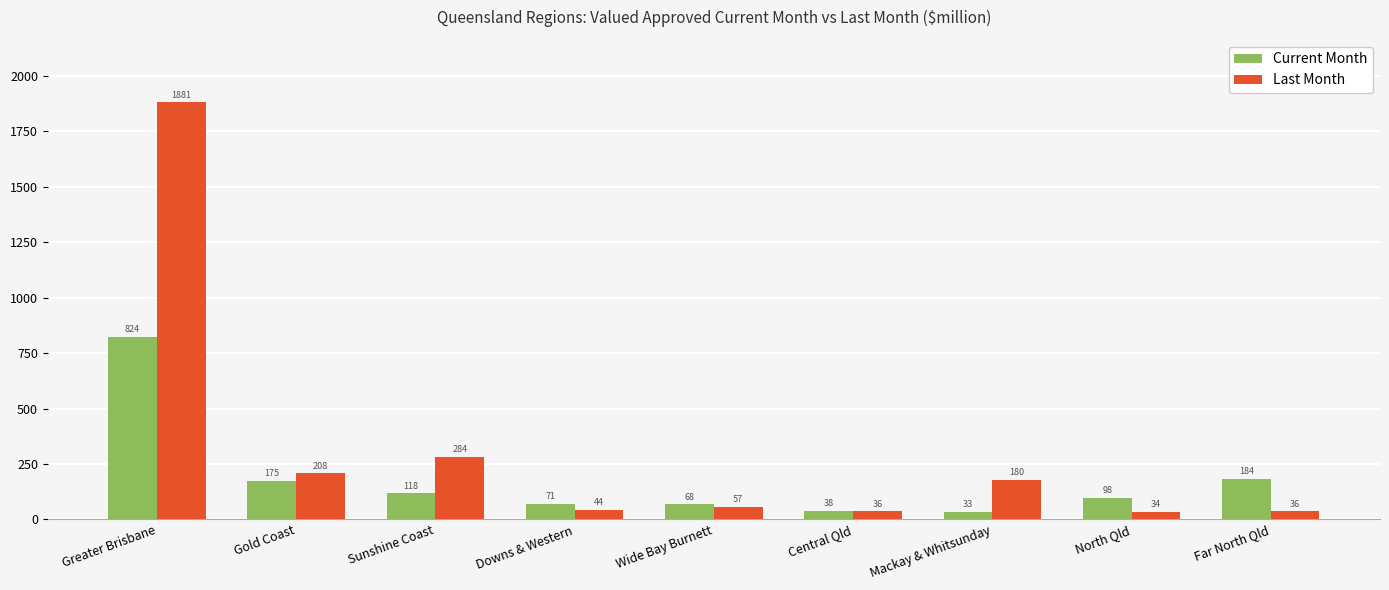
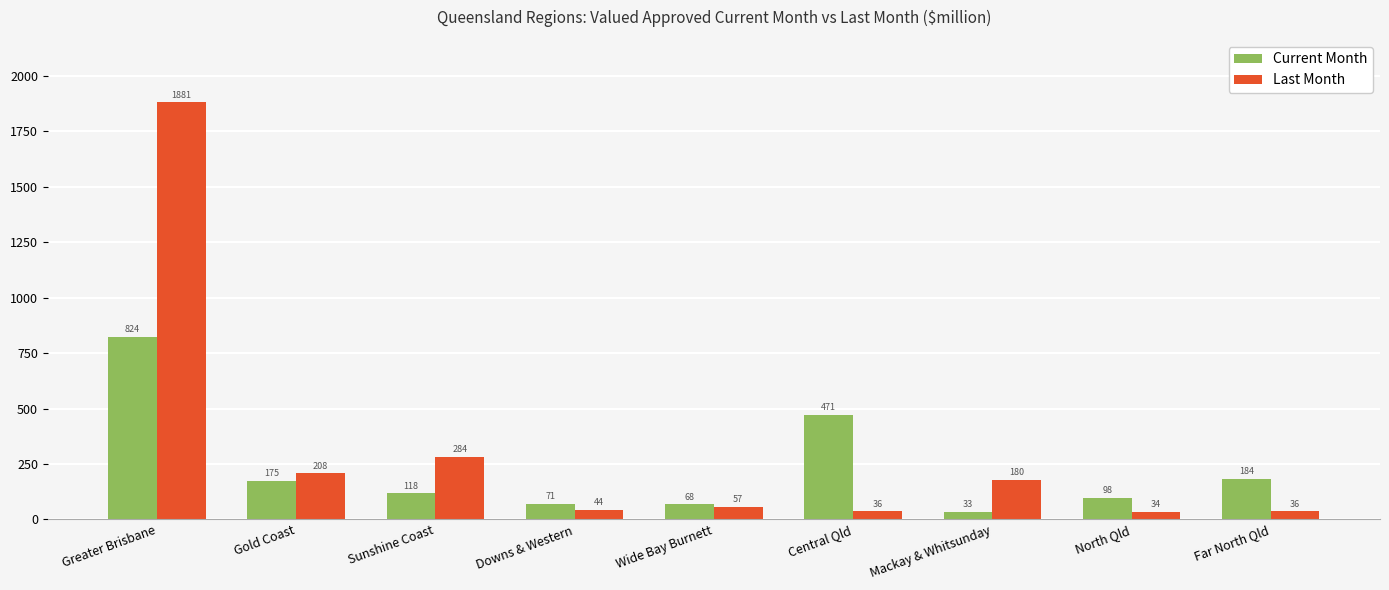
  {
    "Current Month": {
      "Greater Brisbane": 824,
      "Gold Coast": 175,
      "Sunshine Coast": 118,
      "Downs & Western": 71,
      "Wide Bay Burnett": 68,
-     "Central Qld": 38,
+     "Central Qld": 471,
      "Mackay & Whitsunday": 33,
      "North Qld": 98,
      "Far North Qld": 184
    },
    "Last Month": {
      "Greater Brisbane": 1881,
      "Gold Coast": 208,
      "Sunshine Coast": 284,
      "Downs & Western": 44,
      "Wide Bay Burnett": 57,
      "Central Qld": 36,
      "Mackay & Whitsunday": 180,
      "North Qld": 34,
      "Far North Qld": 36
    }
  }
